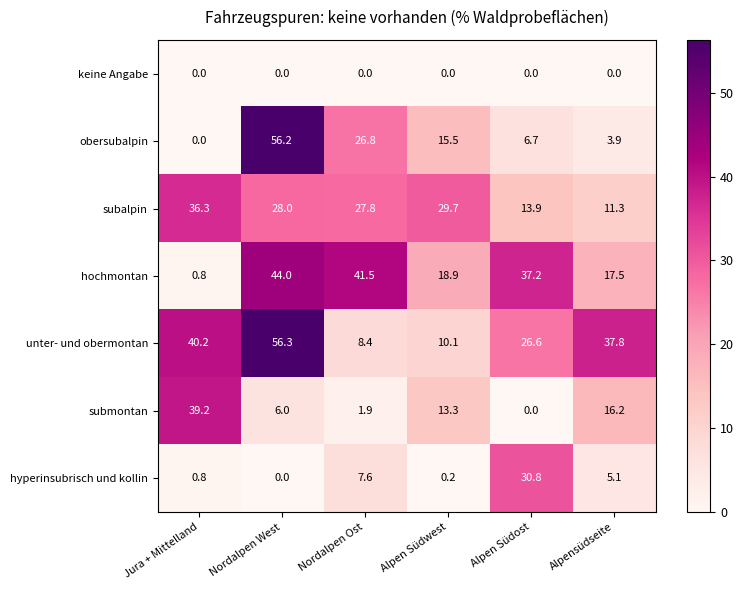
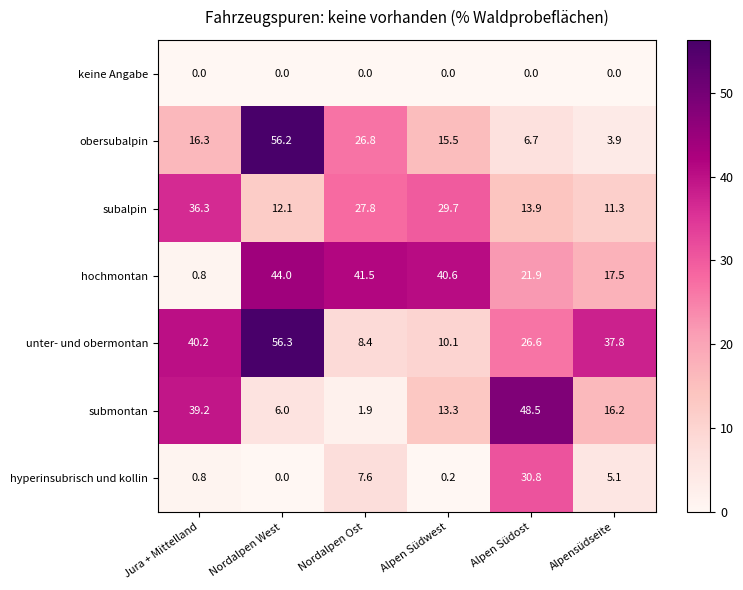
  {
    "keine Angabe": {
      "Jura + Mittelland": 0.0,
      "Nordalpen West": 0.0,
      "Nordalpen Ost": 0.0,
      "Alpen Südwest": 0.0,
      "Alpen Südost": 0.0,
      "Alpensüdseite": 0.0
    },
    "obersubalpin": {
-     "Jura + Mittelland": 0.0,
+     "Jura + Mittelland": 16.3,
      "Nordalpen West": 56.2,
      "Nordalpen Ost": 26.8,
      "Alpen Südwest": 15.5,
      "Alpen Südost": 6.7,
      "Alpensüdseite": 3.9
    },
    "subalpin": {
      "Jura + Mittelland": 36.3,
-     "Nordalpen West": 28.0,
+     "Nordalpen West": 12.1,
      "Nordalpen Ost": 27.8,
      "Alpen Südwest": 29.7,
      "Alpen Südost": 13.9,
      "Alpensüdseite": 11.3
    },
    "hochmontan": {
      "Jura + Mittelland": 0.8,
      "Nordalpen West": 44.0,
      "Nordalpen Ost": 41.5,
-     "Alpen Südwest": 18.9,
-     "Alpen Südost": 37.2,
+     "Alpen Südwest": 40.6,
+     "Alpen Südost": 21.9,
      "Alpensüdseite": 17.5
    },
    "unter- und obermontan": {
      "Jura + Mittelland": 40.2,
      "Nordalpen West": 56.3,
      "Nordalpen Ost": 8.4,
      "Alpen Südwest": 10.1,
      "Alpen Südost": 26.6,
      "Alpensüdseite": 37.8
    },
    "submontan": {
      "Jura + Mittelland": 39.2,
      "Nordalpen West": 6.0,
      "Nordalpen Ost": 1.9,
      "Alpen Südwest": 13.3,
-     "Alpen Südost": 0.0,
+     "Alpen Südost": 48.5,
      "Alpensüdseite": 16.2
    },
    "hyperinsubrisch und kollin": {
      "Jura + Mittelland": 0.8,
      "Nordalpen West": 0.0,
      "Nordalpen Ost": 7.6,
      "Alpen Südwest": 0.2,
      "Alpen Südost": 30.8,
      "Alpensüdseite": 5.1
    }
  }
